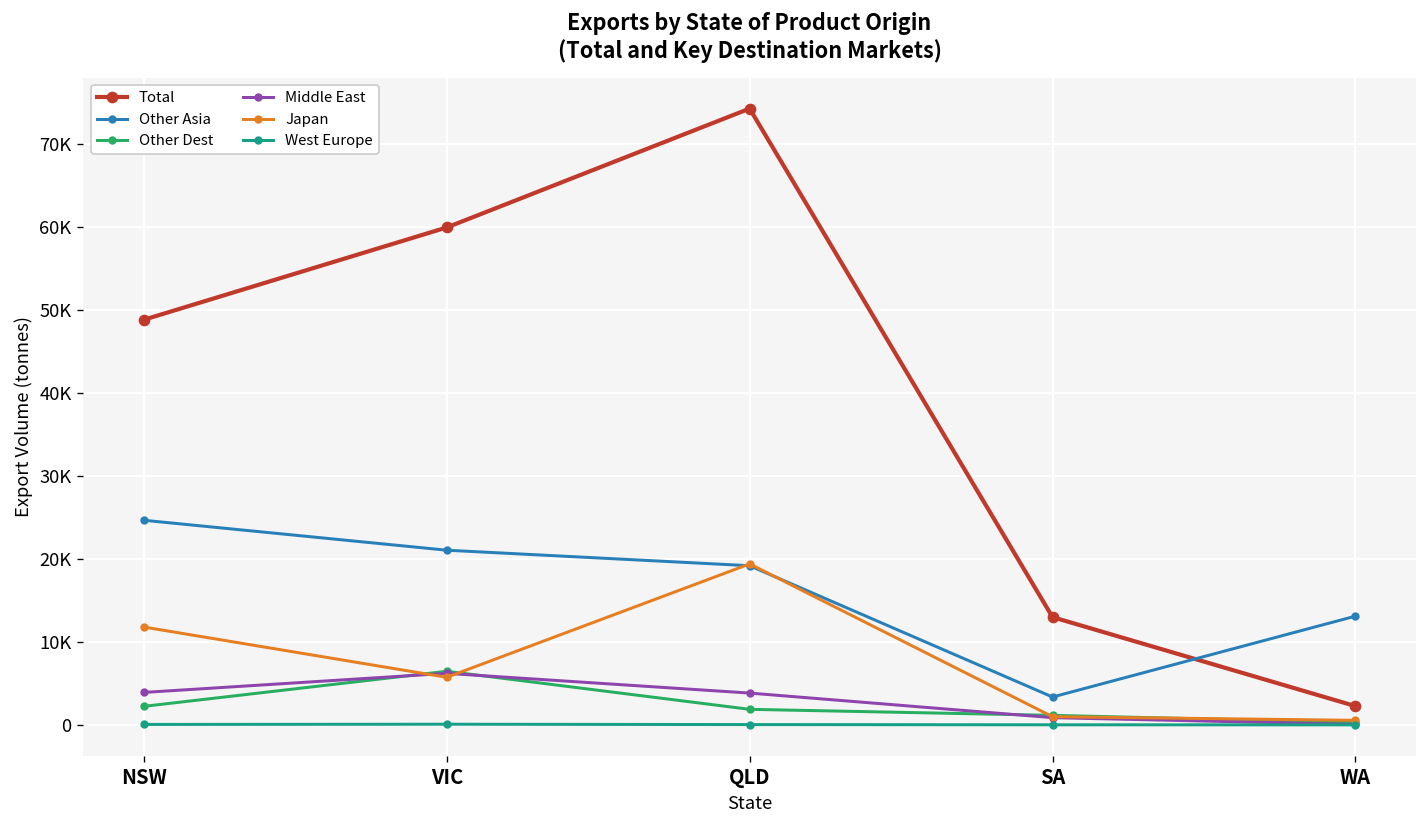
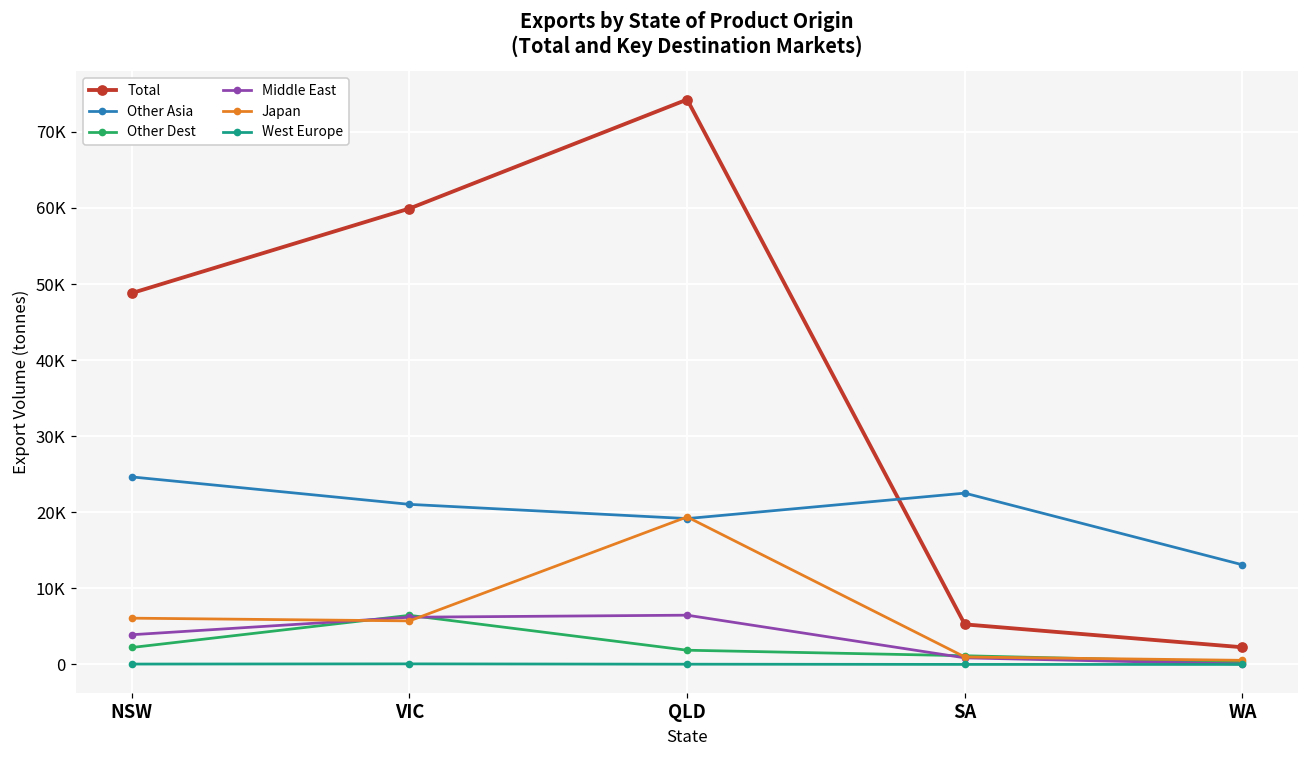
  {
    "Total": {
      "NSW": 49000,
      "VIC": 60000,
      "QLD": 74000,
-     "SA": 13000,
+     "SA": 5000,
      "WA": 2000
    },
    "Other Asia": {
      "NSW": 25000,
      "VIC": 21000,
-     "SA": 3000,
+     "SA": 23000,
      "WA": 13000
    },
    "Middle East": {
      "NSW": 4000,
-     "QLD": 4000
+     "QLD": 6000
    },
    "Japan": {
-     "NSW": 12000,
+     "NSW": 6000,
      "VIC": 6000
    }
  }
